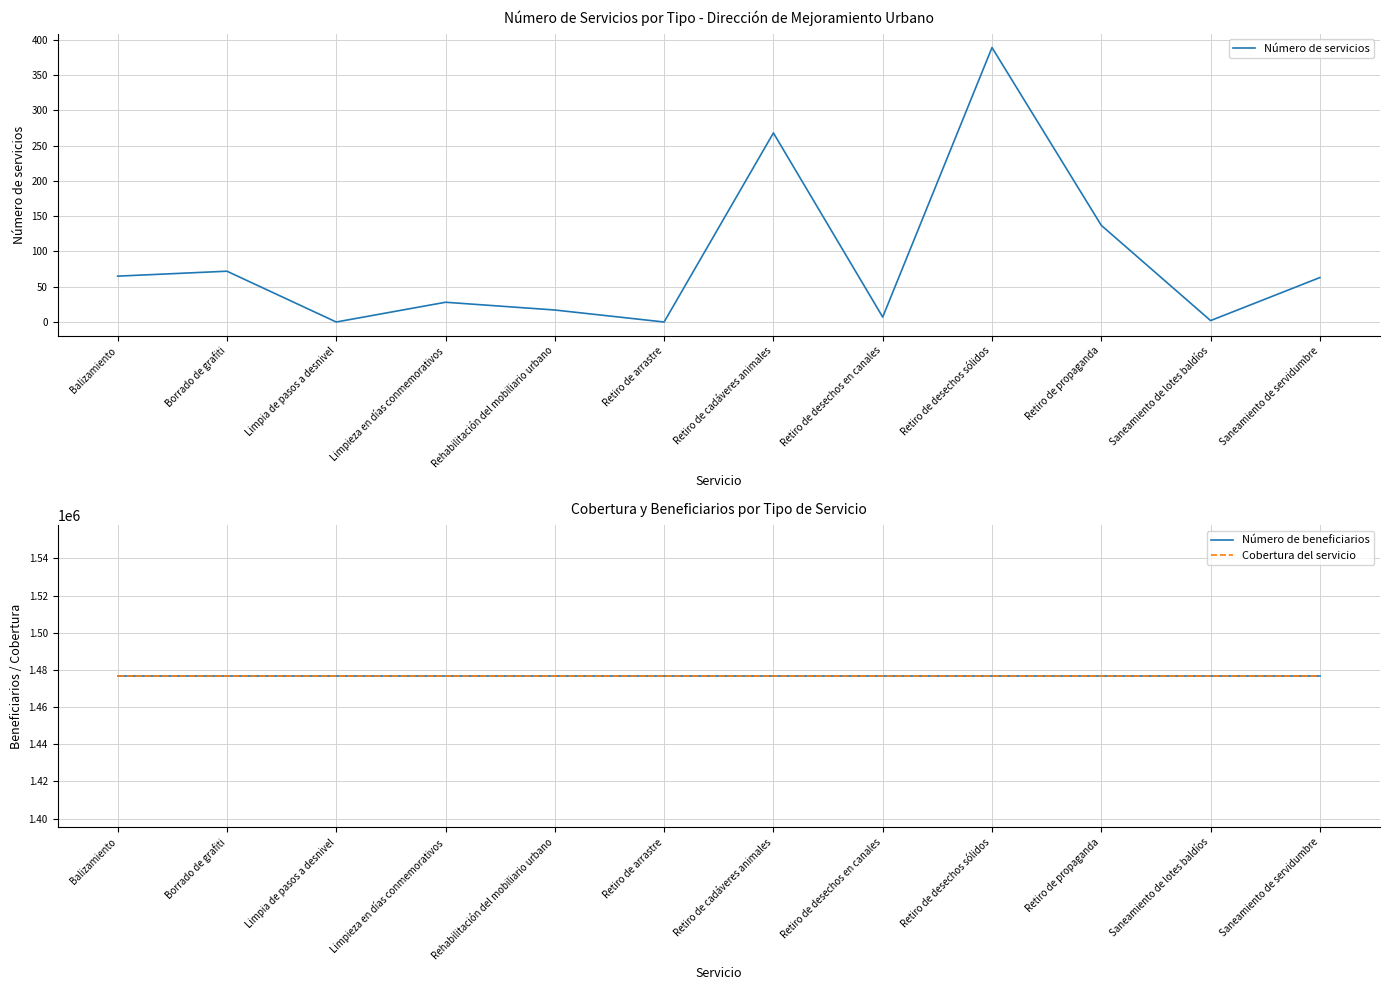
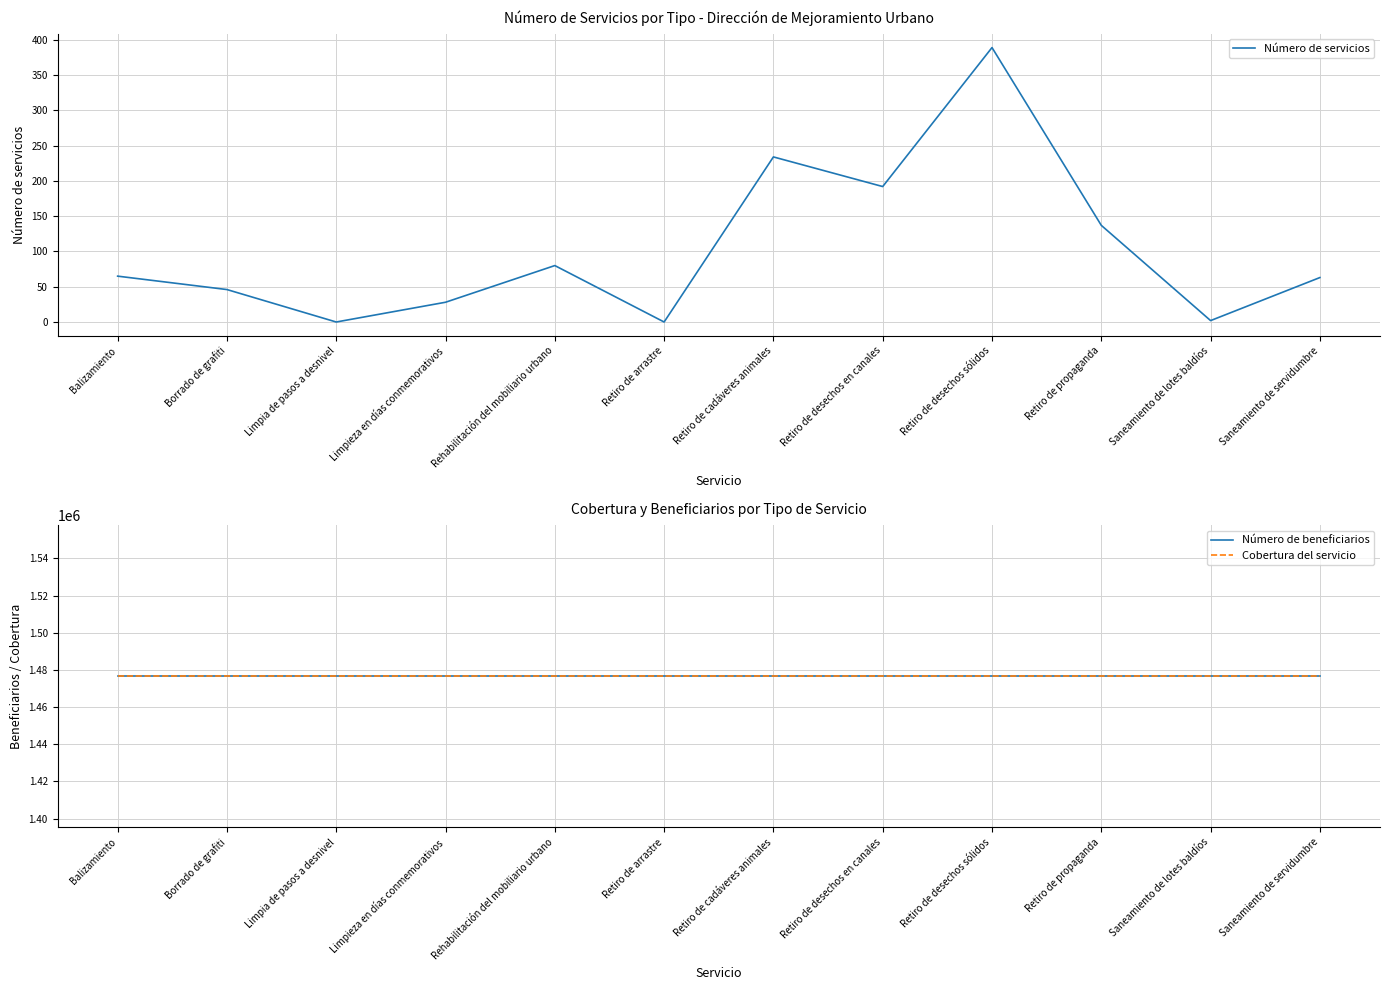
  {
    "Número de Servicios por Tipo - Dirección de Mejoramiento Urbano": {
      "Balizamiento": 70,
-     "Borrado de grafiti": 70,
+     "Borrado de grafiti": 50,
      "Limpia de pasos a desnivel": 0,
      "Limpieza en días conmemorativos": 30,
-     "Rehabilitación del mobiliario urbano": 20,
+     "Rehabilitación del mobiliario urbano": 80,
      "Retiro de arrastre": 0,
-     "Retiro de cadáveres animales": 270,
-     "Retiro de desechos en canales": 10,
+     "Retiro de cadáveres animales": 230,
+     "Retiro de desechos en canales": 190,
      "Retiro de desechos sólidos": 390,
      "Retiro de propaganda": 140,
      "Saneamiento de lotes baldíos": 0,
      "Saneamiento de servidumbre": 60
    },
    "Cobertura y Beneficiarios por Tipo de Servicio": {
      "Balizamiento": 1476000,
      "Borrado de grafiti": 1476000,
      "Limpia de pasos a desnivel": 1476000,
      "Limpieza en días conmemorativos": 1476000,
      "Rehabilitación del mobiliario urbano": 1476000,
      "Retiro de arrastre": 1476000,
      "Retiro de cadáveres animales": 1476000,
      "Retiro de desechos en canales": 1476000,
      "Retiro de desechos sólidos": 1476000,
      "Retiro de propaganda": 1476000,
      "Saneamiento de lotes baldíos": 1476000,
      "Saneamiento de servidumbre": 1476000
    }
  }
